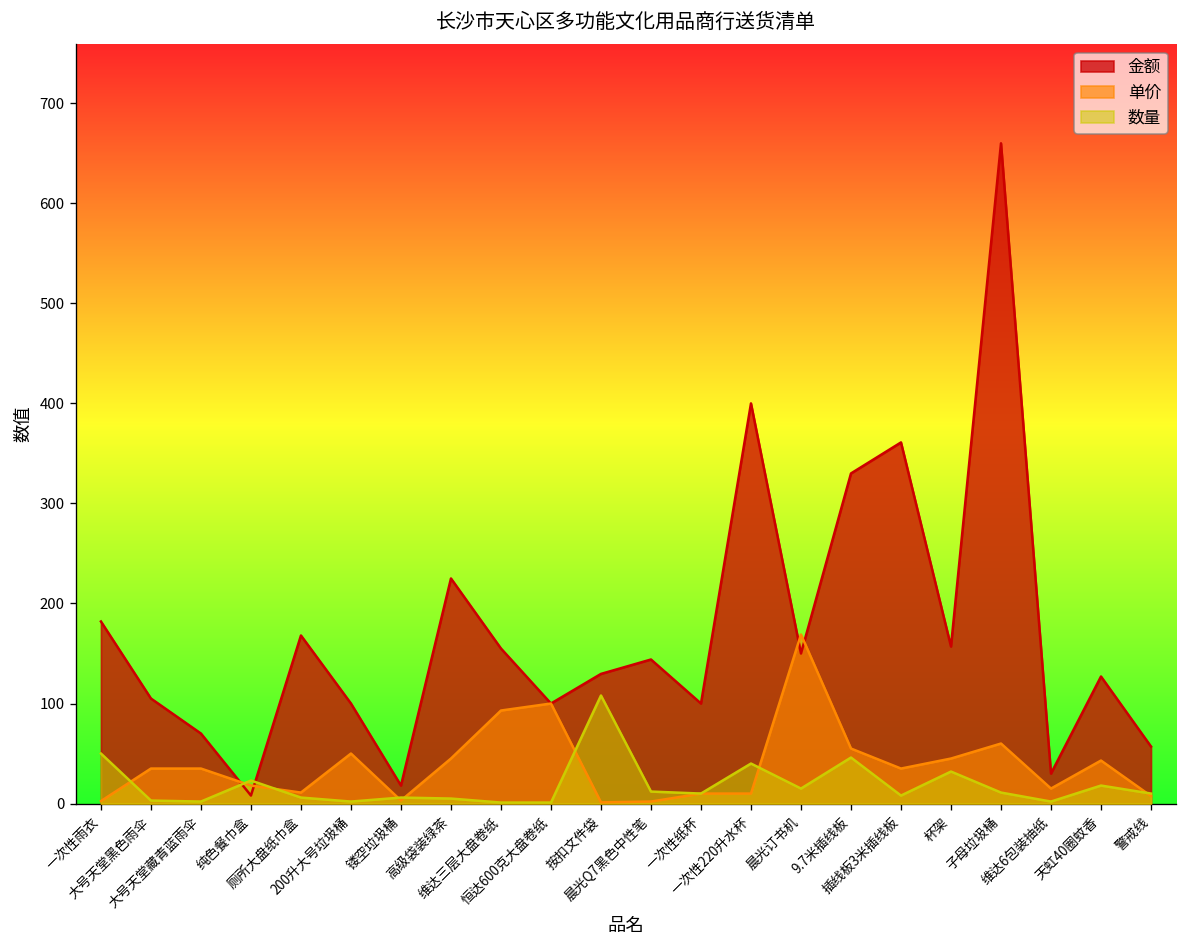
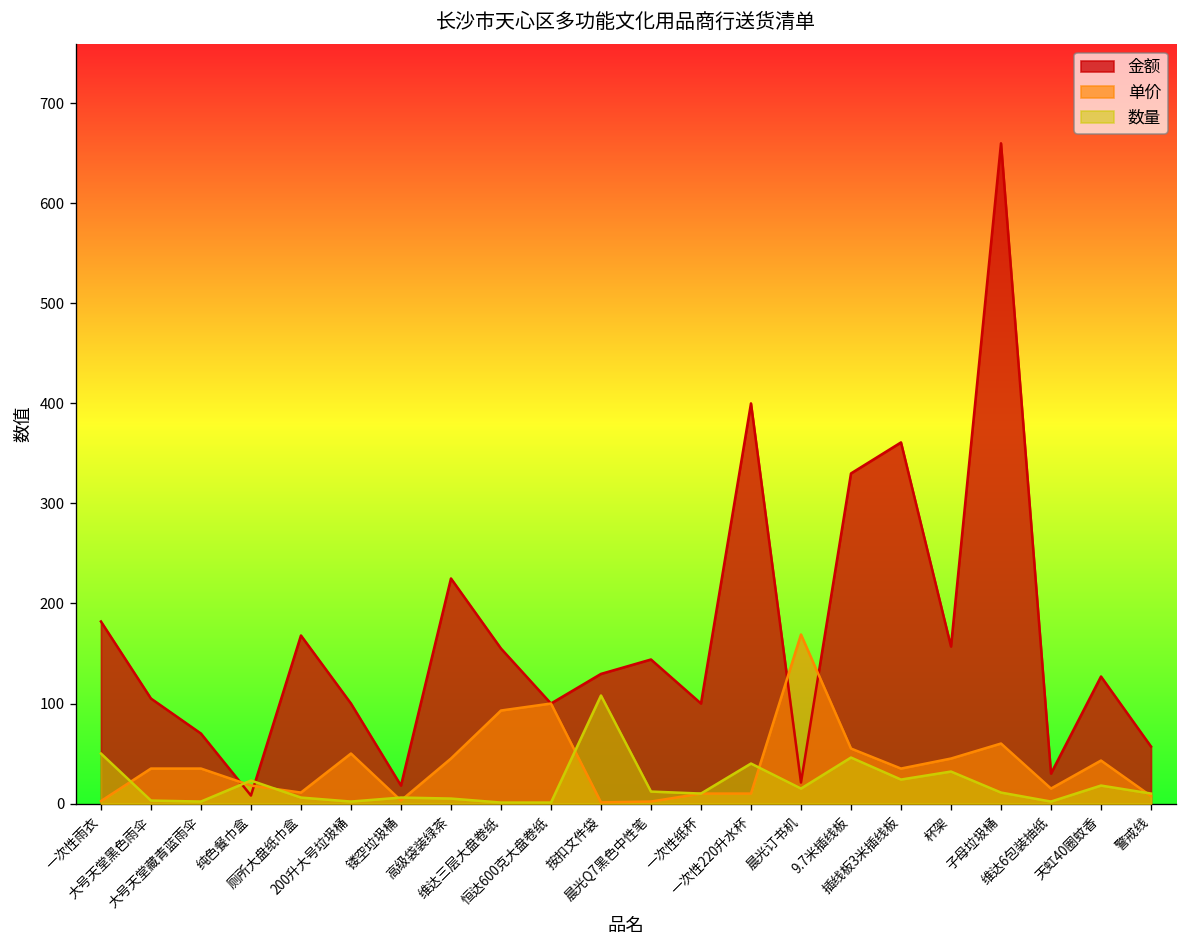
  {
    "金额": {
      "一次性雨衣": 180,
      "大号天堂黑色雨伞": 110,
      "大号天堂藏青蓝雨伞": 70,
      "纯色餐巾盒": 10,
      "厕所大盘纸巾盒": 170,
      "200升大号垃圾桶": 100,
      "镂空垃圾桶": 20,
      "高级袋装绿茶": 230,
      "维达三层大盘卷纸": 160,
      "按扣文件袋": 130,
      "晨光Q7黑色中性笔": 140,
      "一次性纸杯": 100,
      "一次性220升水杯": 400,
-     "晨光订书机": 150,
+     "晨光订书机": 20,
      "9.7米插线板": 330,
      "插线板3米插线板": 360,
      "杯架": 160,
      "子母垃圾桶": 660,
      "维达6包装抽纸": 30,
      "天虹40圈蚊香": 130,
      "警戒线": 60
    },
    "单价": {
      "一次性雨衣": 0,
      "大号天堂黑色雨伞": 40,
      "大号天堂藏青蓝雨伞": 40,
      "纯色餐巾盒": 20,
      "厕所大盘纸巾盒": 10,
      "200升大号垃圾桶": 50,
      "高级袋装绿茶": 50,
      "维达三层大盘卷纸": 90,
      "按扣文件袋": 0,
      "晨光Q7黑色中性笔": 0,
      "一次性220升水杯": 10,
      "晨光订书机": 170,
      "9.7米插线板": 60,
      "插线板3米插线板": 40,
      "杯架": 50,
      "子母垃圾桶": 60,
      "维达6包装抽纸": 20,
      "天虹40圈蚊香": 40
    },
    "数量": {
      "一次性雨衣": 50,
      "大号天堂黑色雨伞": 0,
      "大号天堂藏青蓝雨伞": 0,
      "纯色餐巾盒": 20,
      "厕所大盘纸巾盒": 10,
      "200升大号垃圾桶": 0,
      "高级袋装绿茶": 10,
      "维达三层大盘卷纸": 0,
      "恒达600克大盘卷纸": 0,
      "按扣文件袋": 110,
      "晨光Q7黑色中性笔": 10,
      "一次性220升水杯": 40,
      "晨光订书机": 20,
      "9.7米插线板": 50,
-     "插线板3米插线板": 10,
+     "插线板3米插线板": 20,
      "杯架": 30,
      "子母垃圾桶": 10,
      "维达6包装抽纸": 0,
      "天虹40圈蚊香": 20
    }
  }
